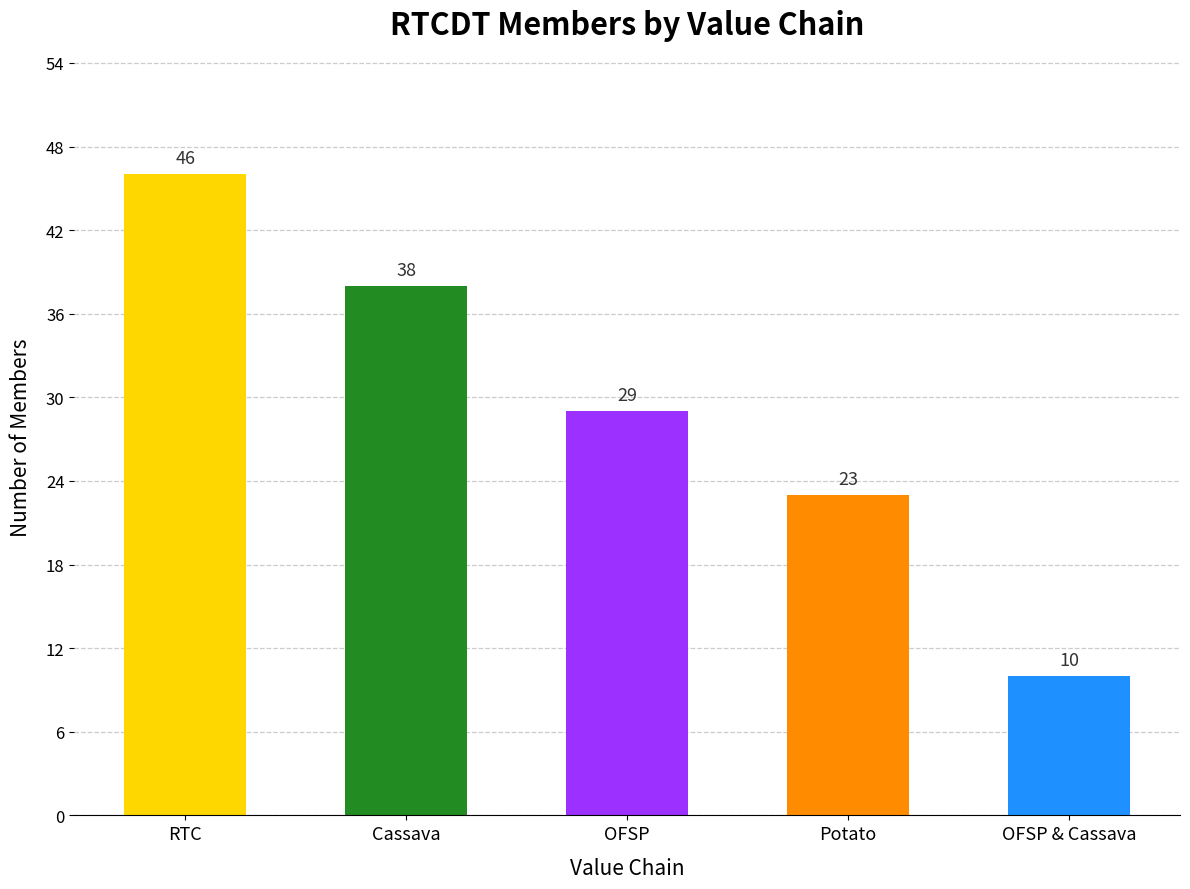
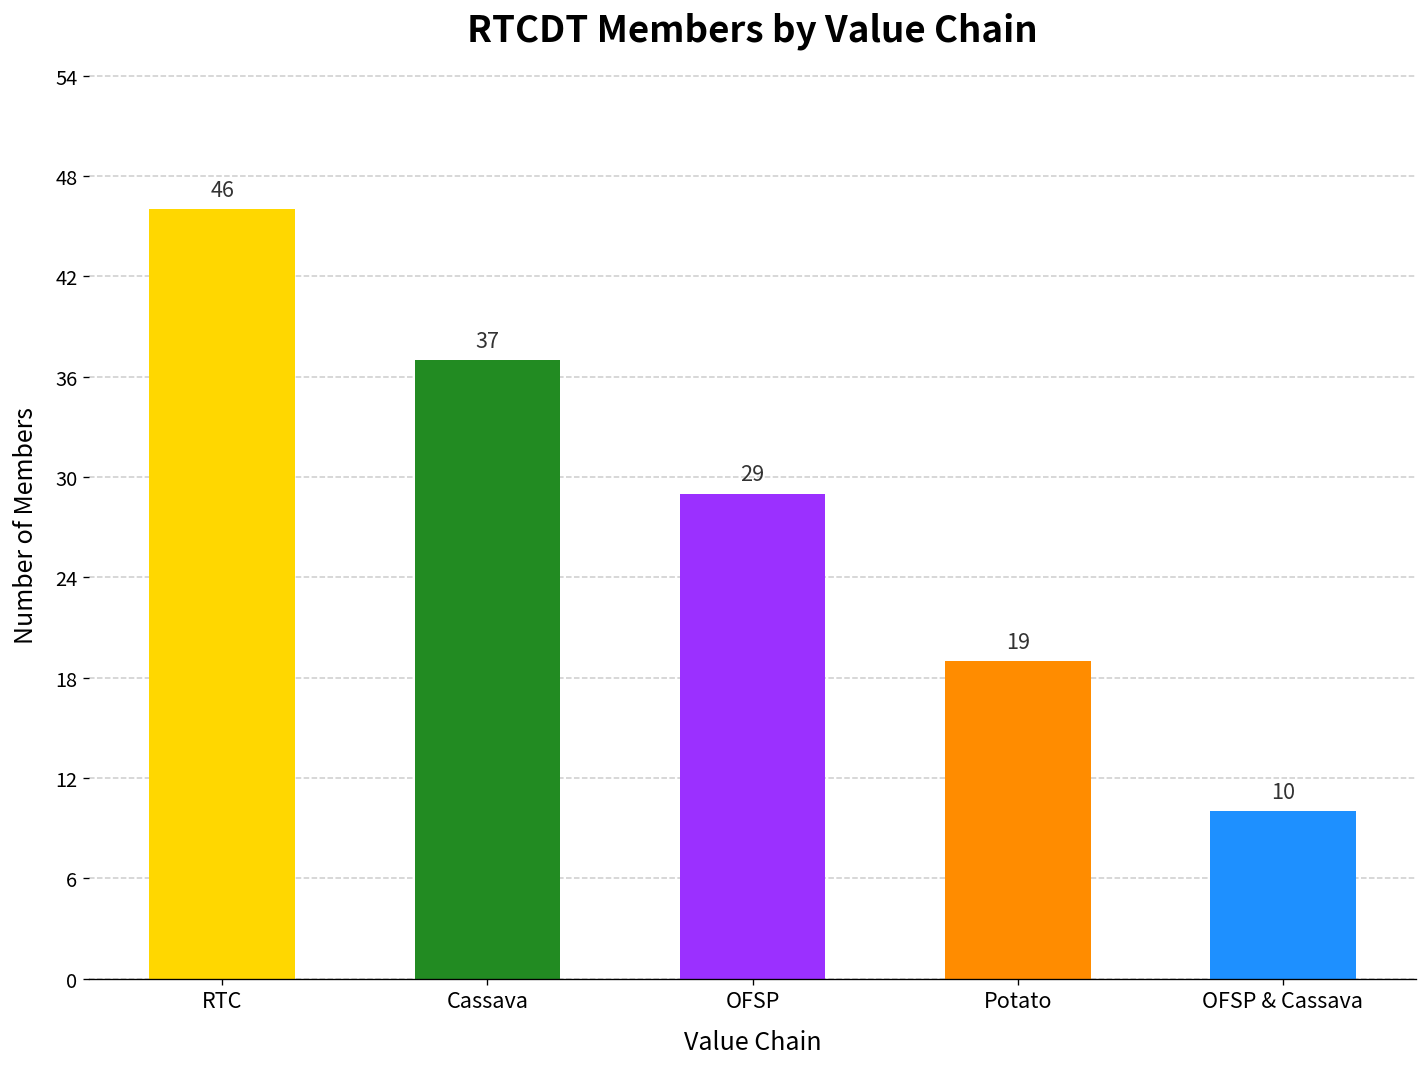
  {
    "RTC": 46,
-   "Cassava": 38,
+   "Cassava": 37,
    "OFSP": 29,
-   "Potato": 23,
+   "Potato": 19,
    "OFSP & Cassava": 10
  }
